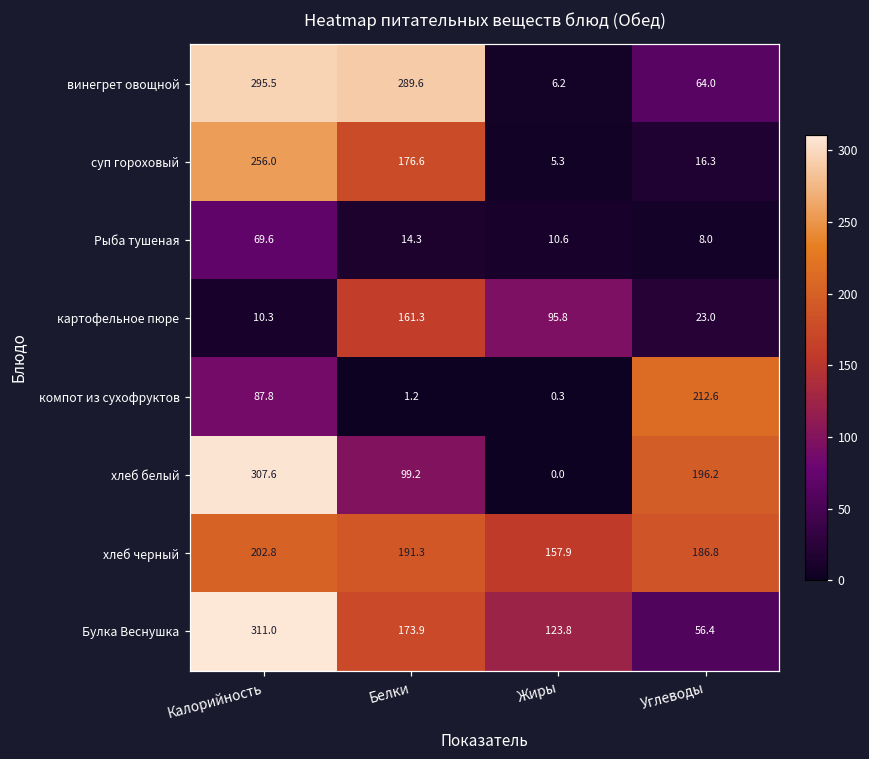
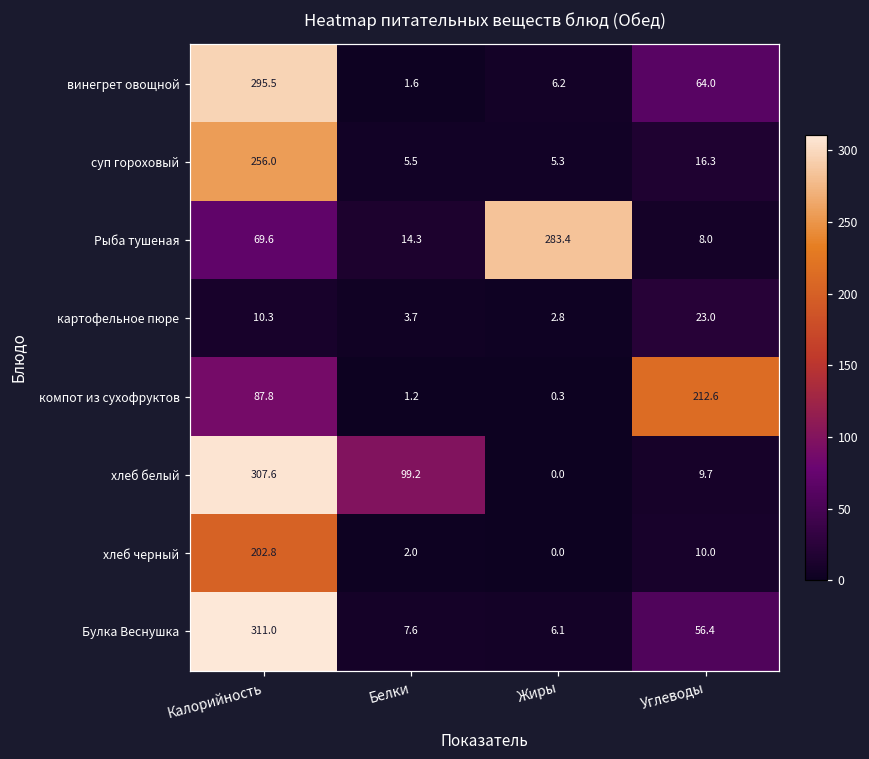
  {
    "винегрет овощной": {
      "Калорийность": 295.5,
-     "Белки": 289.6,
+     "Белки": 1.6,
      "Жиры": 6.2,
      "Углеводы": 64.0
    },
    "суп гороховый": {
      "Калорийность": 256.0,
-     "Белки": 176.6,
+     "Белки": 5.5,
      "Жиры": 5.3,
      "Углеводы": 16.3
    },
    "Рыба тушеная": {
      "Калорийность": 69.6,
      "Белки": 14.3,
-     "Жиры": 10.6,
+     "Жиры": 283.4,
      "Углеводы": 8.0
    },
    "картофельное пюре": {
      "Калорийность": 10.3,
-     "Белки": 161.3,
-     "Жиры": 95.8,
+     "Белки": 3.7,
+     "Жиры": 2.8,
      "Углеводы": 23.0
    },
    "компот из сухофруктов": {
      "Калорийность": 87.8,
      "Белки": 1.2,
      "Жиры": 0.3,
      "Углеводы": 212.6
    },
    "хлеб белый": {
      "Калорийность": 307.6,
      "Белки": 99.2,
      "Жиры": 0.0,
-     "Углеводы": 196.2
+     "Углеводы": 9.7
    },
    "хлеб черный": {
      "Калорийность": 202.8,
-     "Белки": 191.3,
-     "Жиры": 157.9,
-     "Углеводы": 186.8
+     "Белки": 2.0,
+     "Жиры": 0.0,
+     "Углеводы": 10.0
    },
    "Булка Веснушка": {
      "Калорийность": 311.0,
-     "Белки": 173.9,
-     "Жиры": 123.8,
+     "Белки": 7.6,
+     "Жиры": 6.1,
      "Углеводы": 56.4
    }
  }
